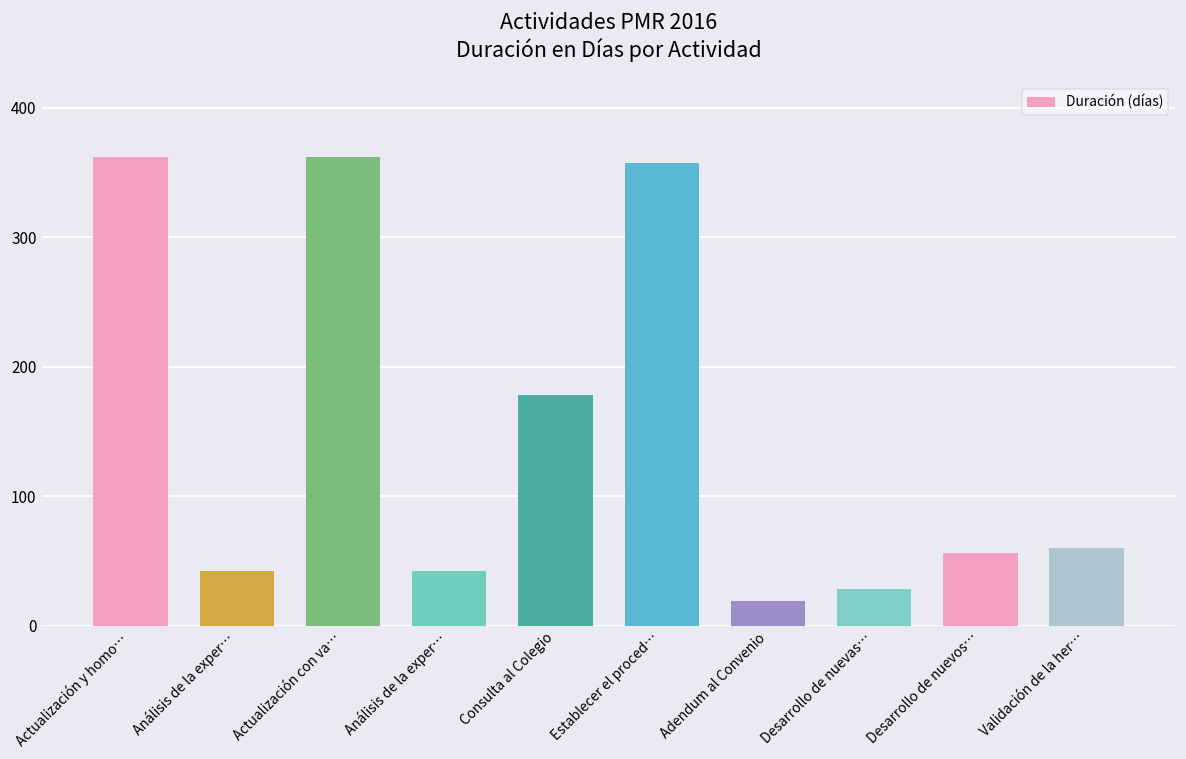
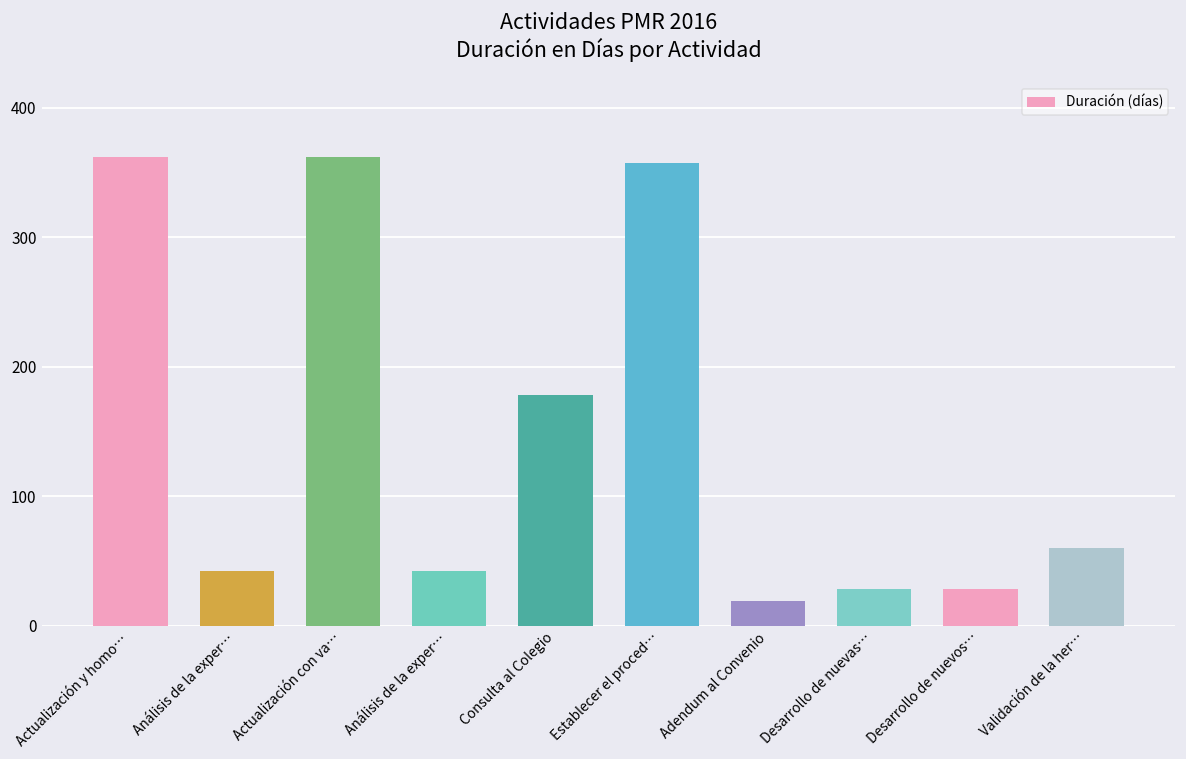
  {
    "Actualización y homo…": 362,
    "Actualización con va…": 362,
    "Consulta al Colegio": 178,
    "Establecer el proced…": 357,
    "Adendum al Convenio": 19,
    "Desarrollo de nuevas…": 28,
-   "Desarrollo de nuevos…": 56,
+   "Desarrollo de nuevos…": 28,
    "Validación de la her…": 60
  }
